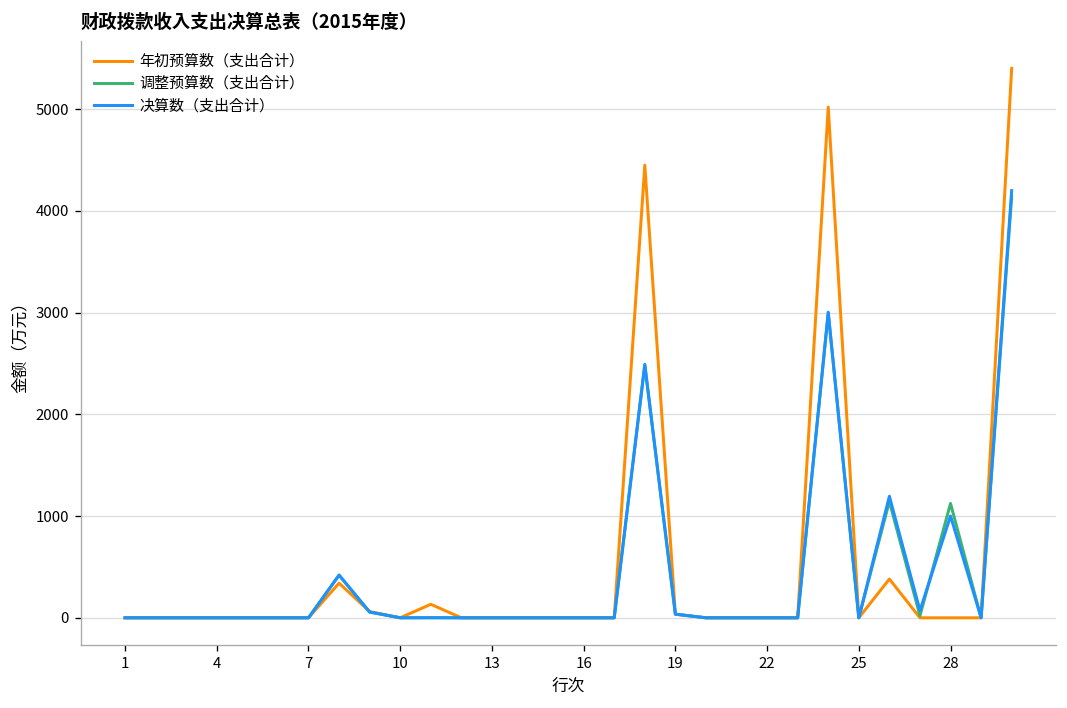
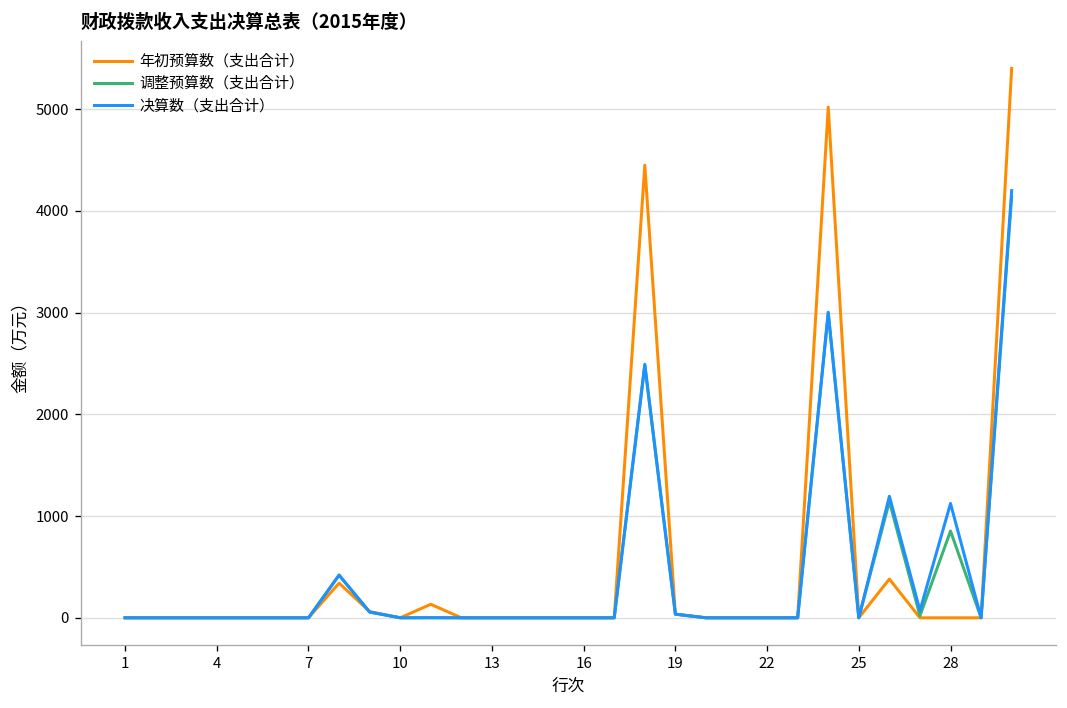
  {
    "年初预算数（支出合计）": {
      "28": 0
    },
    "调整预算数（支出合计）": {
-     "28": 1100
+     "28": 900
    },
    "决算数（支出合计）": {
-     "28": 1000
+     "28": 1100
    }
  }
